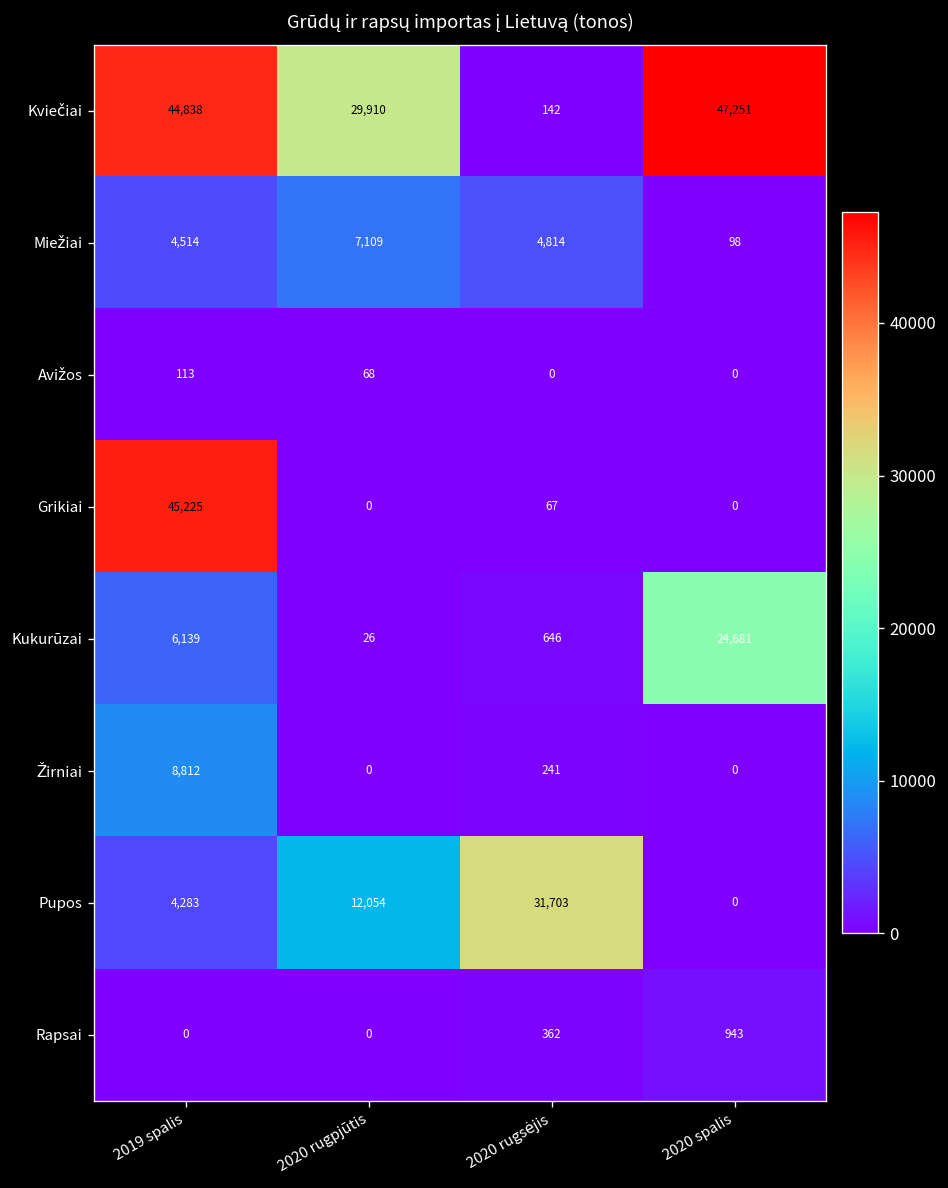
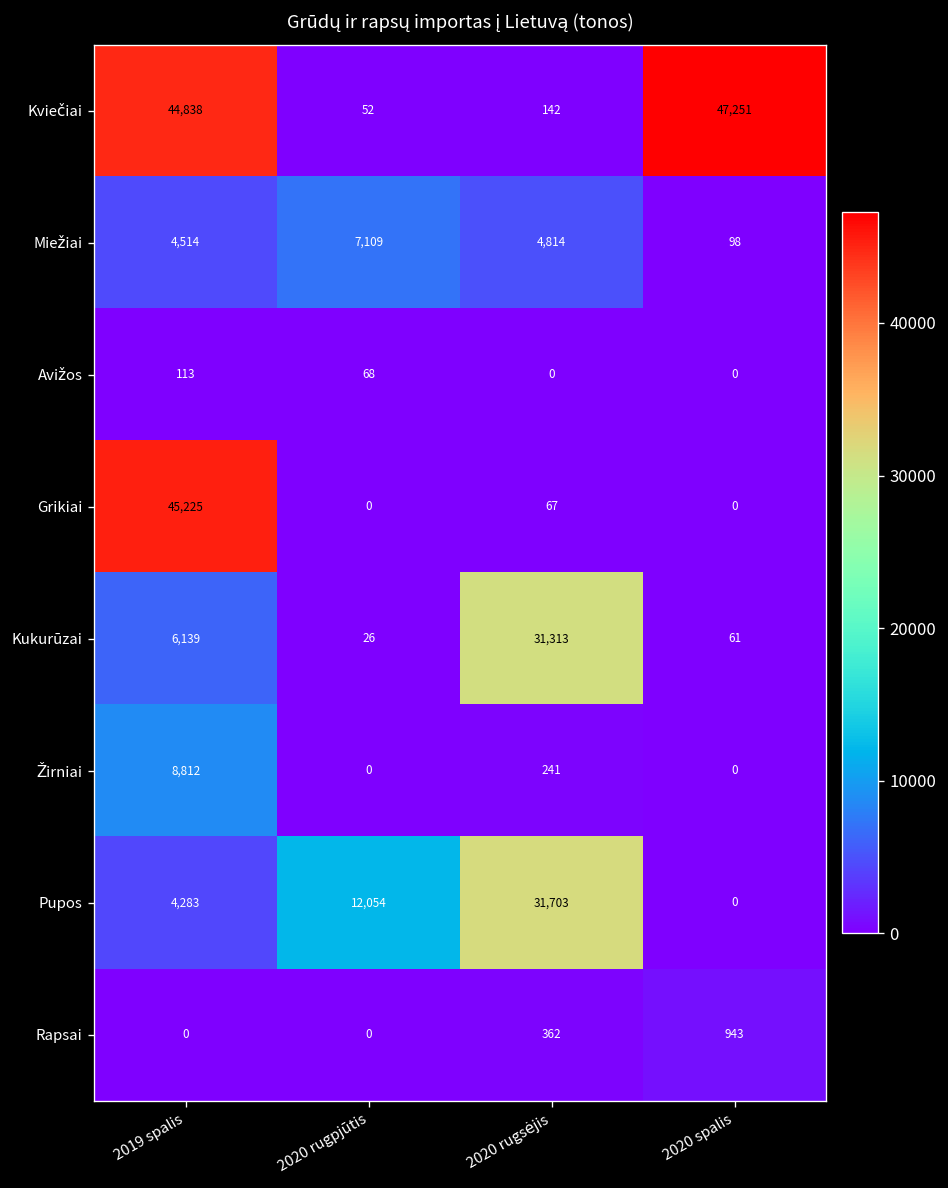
  {
    "Kviečiai": {
      "2019 spalis": "44,838",
-     "2020 rugpjūtis": "29,910",
+     "2020 rugpjūtis": "52",
      "2020 rugsėjis": "142",
      "2020 spalis": "47,251"
    },
    "Miežiai": {
      "2019 spalis": "4,514",
      "2020 rugpjūtis": "7,109",
      "2020 rugsėjis": "4,814",
      "2020 spalis": "98"
    },
    "Avižos": {
      "2019 spalis": "113",
      "2020 rugpjūtis": "68",
      "2020 rugsėjis": "0",
      "2020 spalis": "0"
    },
    "Grikiai": {
      "2019 spalis": "45,225",
      "2020 rugpjūtis": "0",
      "2020 rugsėjis": "67",
      "2020 spalis": "0"
    },
    "Kukurūzai": {
      "2019 spalis": "6,139",
      "2020 rugpjūtis": "26",
-     "2020 rugsėjis": "646",
-     "2020 spalis": "24,681"
+     "2020 rugsėjis": "31,313",
+     "2020 spalis": "61"
    },
    "Žirniai": {
      "2019 spalis": "8,812",
      "2020 rugpjūtis": "0",
      "2020 rugsėjis": "241",
      "2020 spalis": "0"
    },
    "Pupos": {
      "2019 spalis": "4,283",
      "2020 rugpjūtis": "12,054",
      "2020 rugsėjis": "31,703",
      "2020 spalis": "0"
    },
    "Rapsai": {
      "2019 spalis": "0",
      "2020 rugpjūtis": "0",
      "2020 rugsėjis": "362",
      "2020 spalis": "943"
    }
  }
